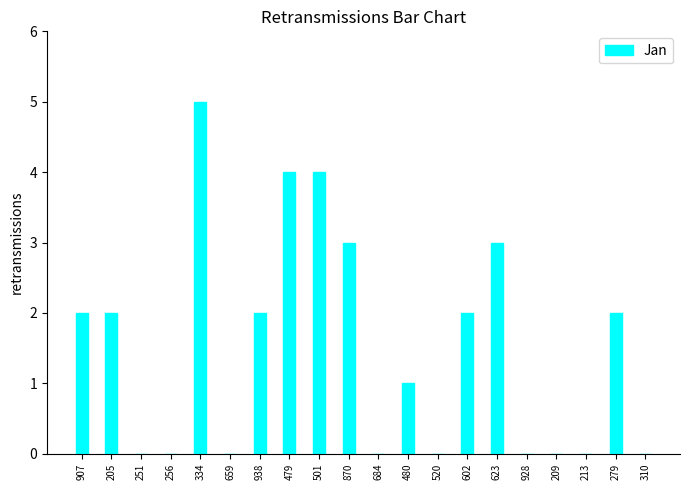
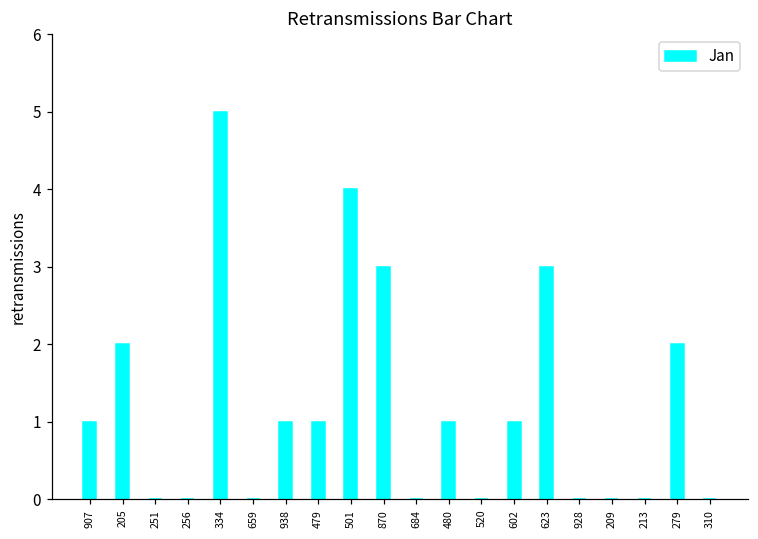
  {
-   "907": 2,
+   "907": 1,
    "205": 2,
    "251": 0,
    "256": 0,
    "334": 5,
    "659": 0,
-   "938": 2,
-   "479": 4,
+   "938": 1,
+   "479": 1,
    "501": 4,
    "870": 3,
    "684": 0,
    "480": 1,
    "520": 0,
-   "602": 2,
+   "602": 1,
    "623": 3,
    "928": 0,
    "209": 0,
    "213": 0,
    "279": 2,
    "310": 0
  }
